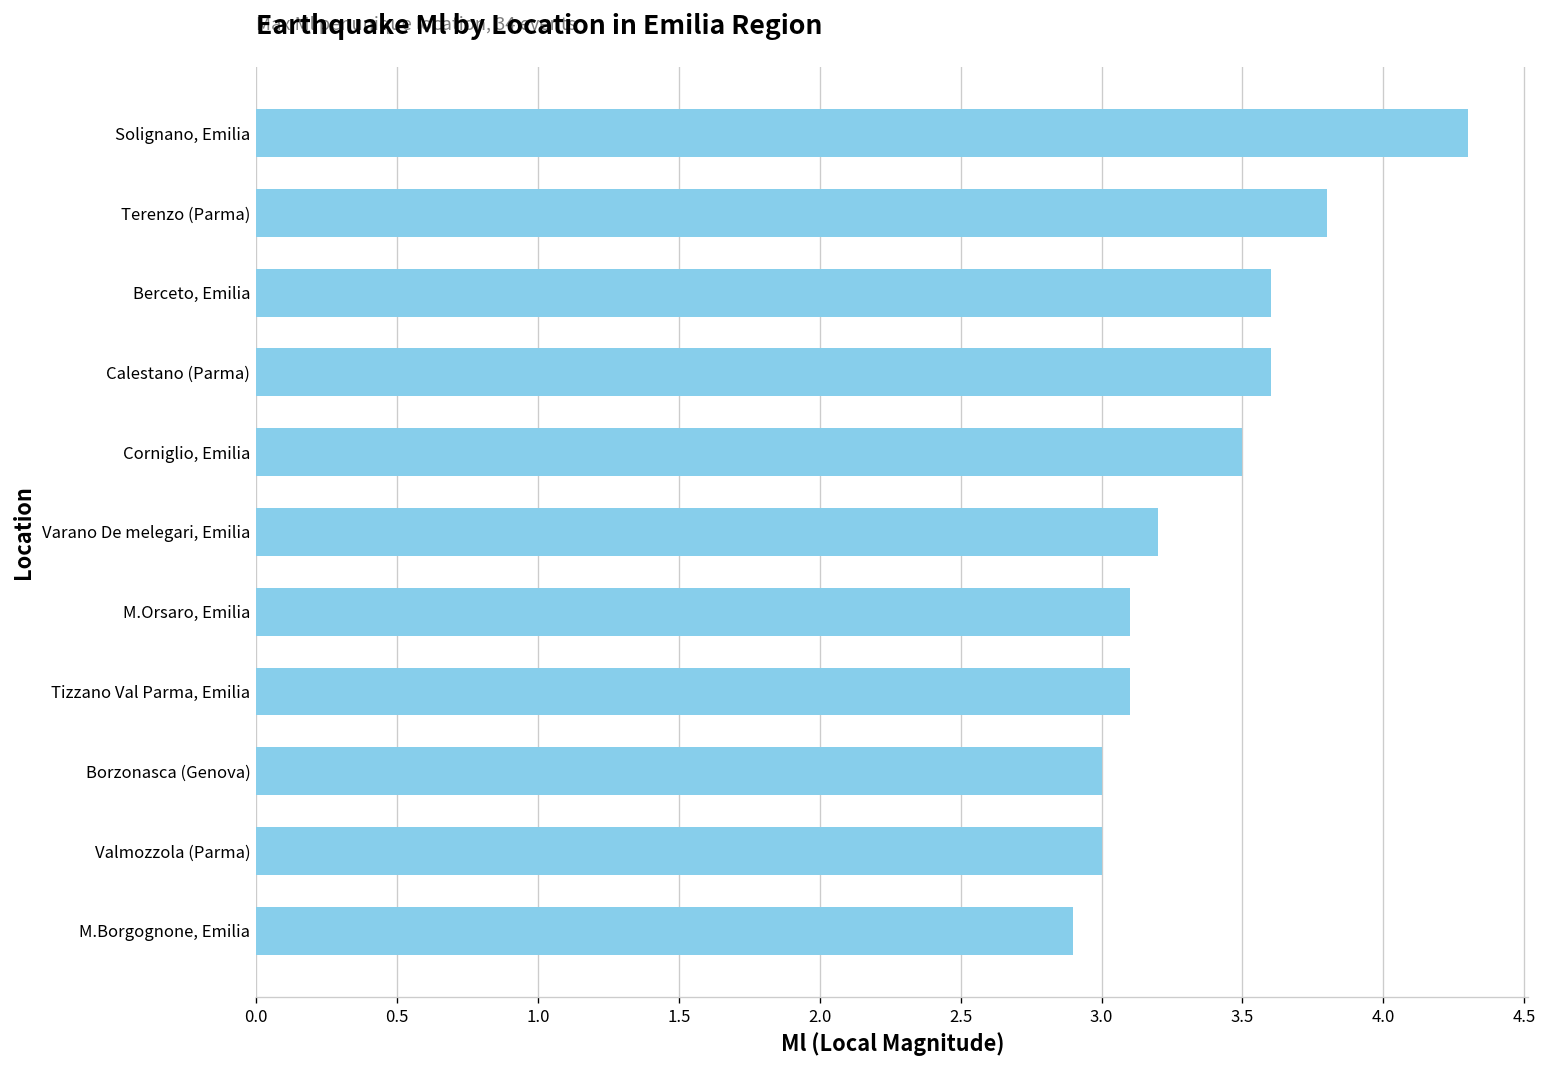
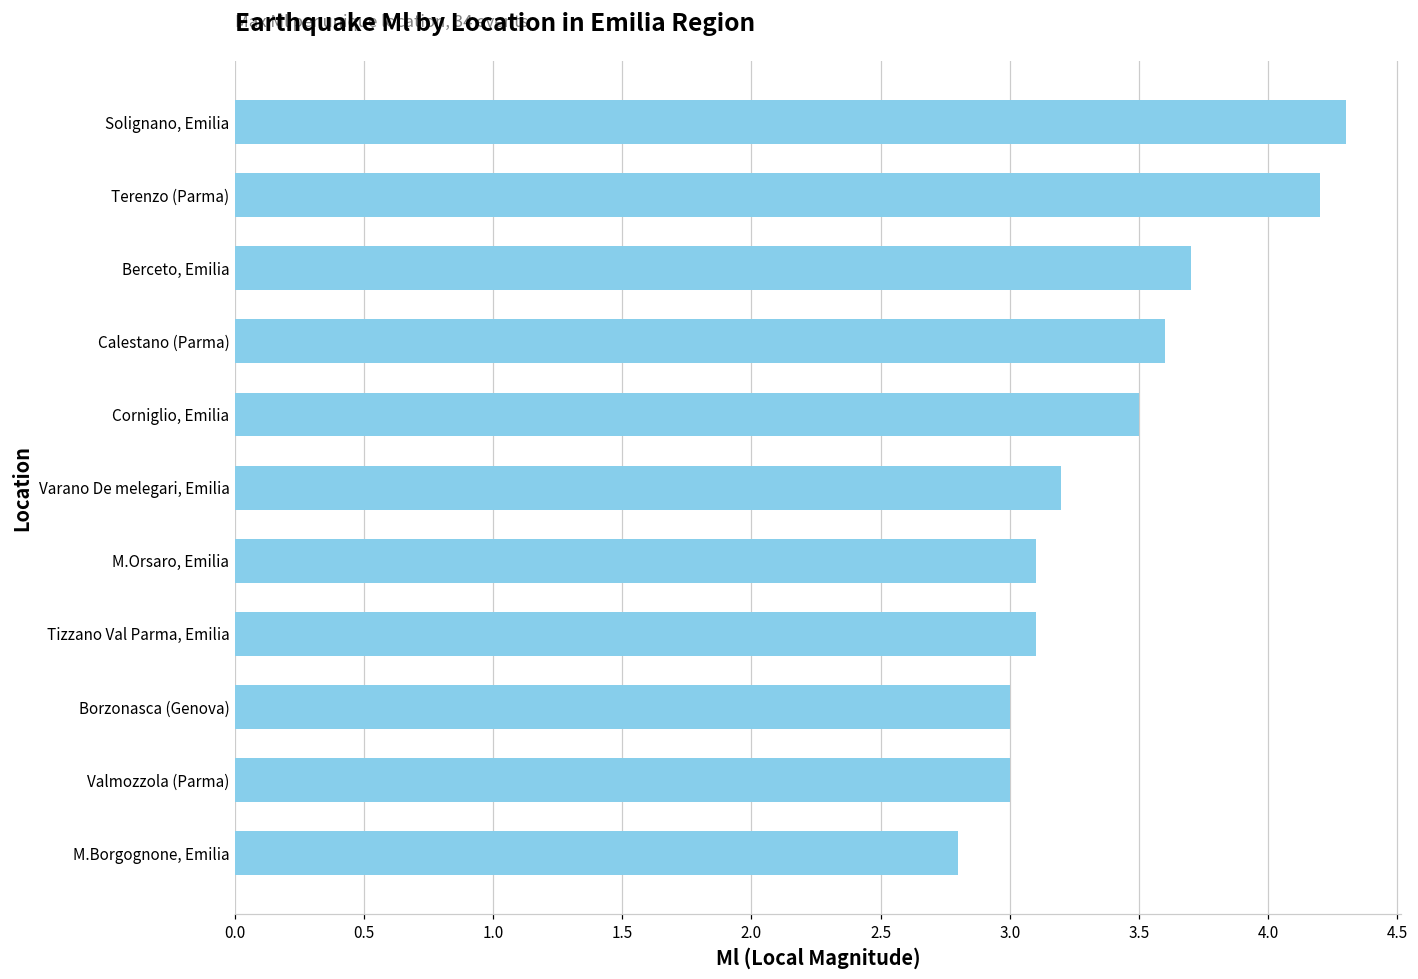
  {
    "Solignano, Emilia": 4.3,
-   "Terenzo (Parma)": 3.8,
-   "Berceto, Emilia": 3.6,
+   "Terenzo (Parma)": 4.2,
+   "Berceto, Emilia": 3.7,
    "Calestano (Parma)": 3.6,
    "Corniglio, Emilia": 3.5,
    "Varano De melegari, Emilia": 3.2,
    "M.Orsaro, Emilia": 3.1,
    "Tizzano Val Parma, Emilia": 3.1,
    "Borzonasca (Genova)": 3.0,
    "Valmozzola (Parma)": 3.0,
-   "M.Borgognone, Emilia": 2.9
+   "M.Borgognone, Emilia": 2.8
  }
